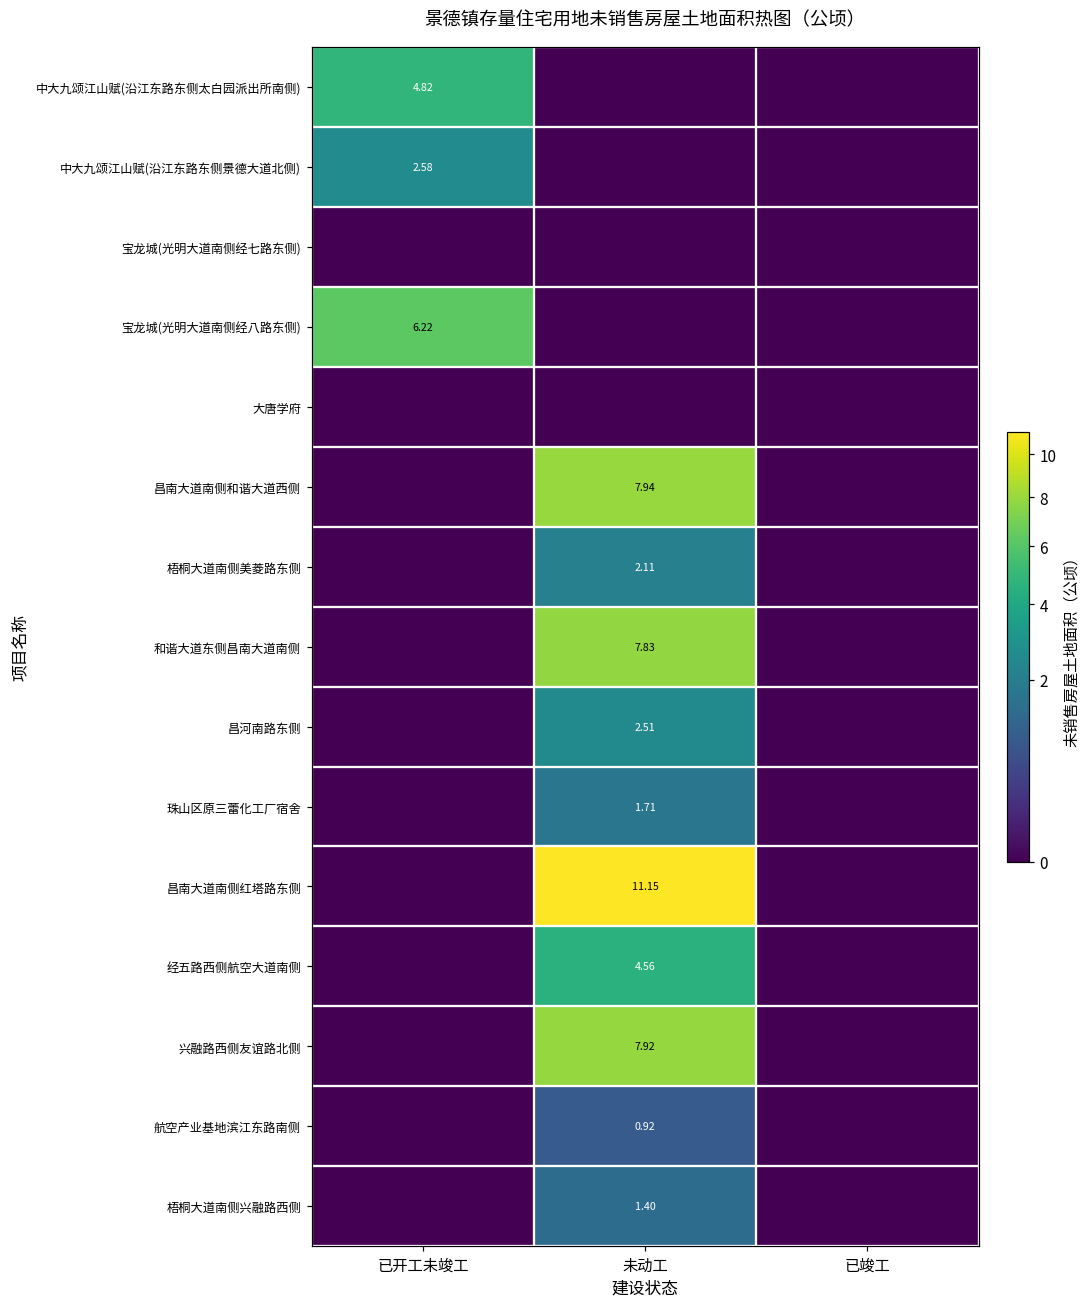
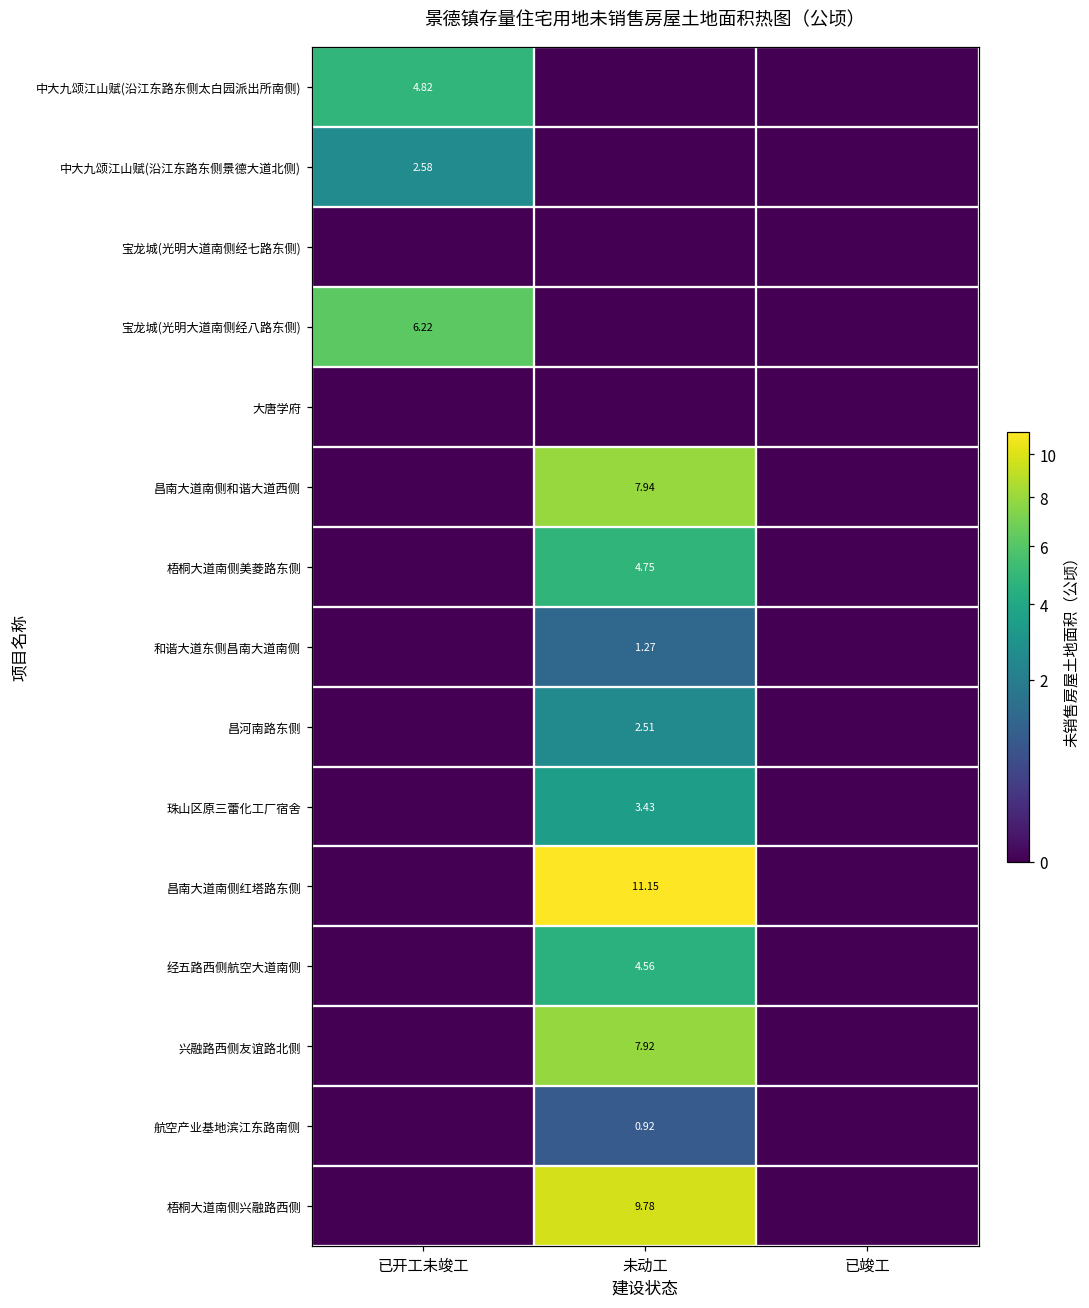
  {
    "中大九颂江山赋(沿江东路东侧太白园派出所南侧)": {
      "已开工未竣工": 4.82
    },
    "中大九颂江山赋(沿江东路东侧景德大道北侧)": {
      "已开工未竣工": 2.58
    },
    "宝龙城(光明大道南侧经八路东侧)": {
      "已开工未竣工": 6.22
    },
    "昌南大道南侧和谐大道西侧": {
      "未动工": 7.94
    },
    "梧桐大道南侧美菱路东侧": {
-     "未动工": 2.11
+     "未动工": 4.75
    },
    "和谐大道东侧昌南大道南侧": {
-     "未动工": 7.83
+     "未动工": 1.27
    },
    "昌河南路东侧": {
      "未动工": 2.51
    },
    "珠山区原三蕾化工厂宿舍": {
-     "未动工": 1.71
+     "未动工": 3.43
    },
    "昌南大道南侧红塔路东侧": {
      "未动工": 11.15
    },
    "经五路西侧航空大道南侧": {
      "未动工": 4.56
    },
    "兴融路西侧友谊路北侧": {
      "未动工": 7.92
    },
    "航空产业基地滨江东路南侧": {
      "未动工": 0.92
    },
    "梧桐大道南侧兴融路西侧": {
-     "未动工": 1.40
+     "未动工": 9.78
    }
  }
